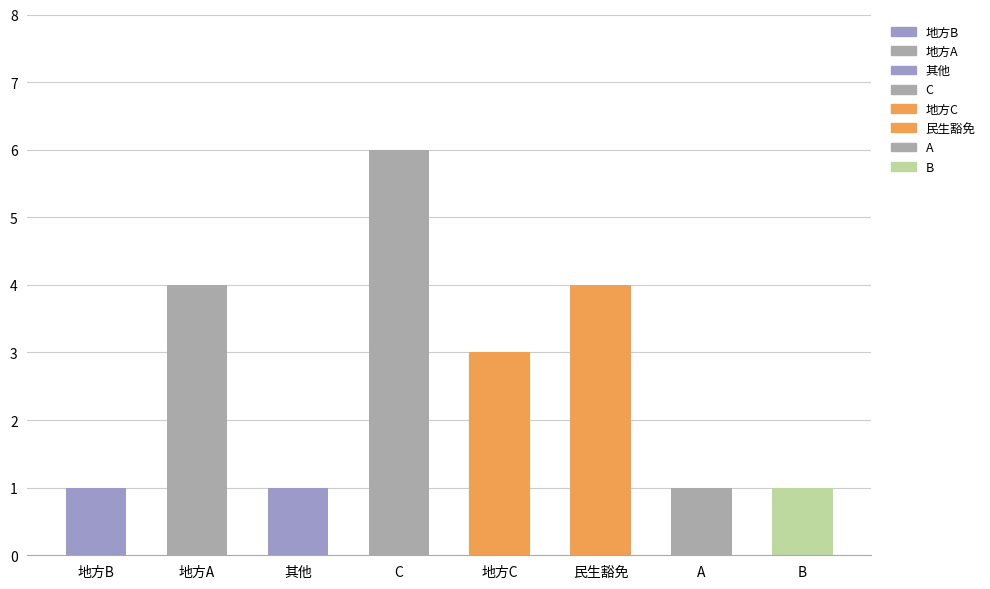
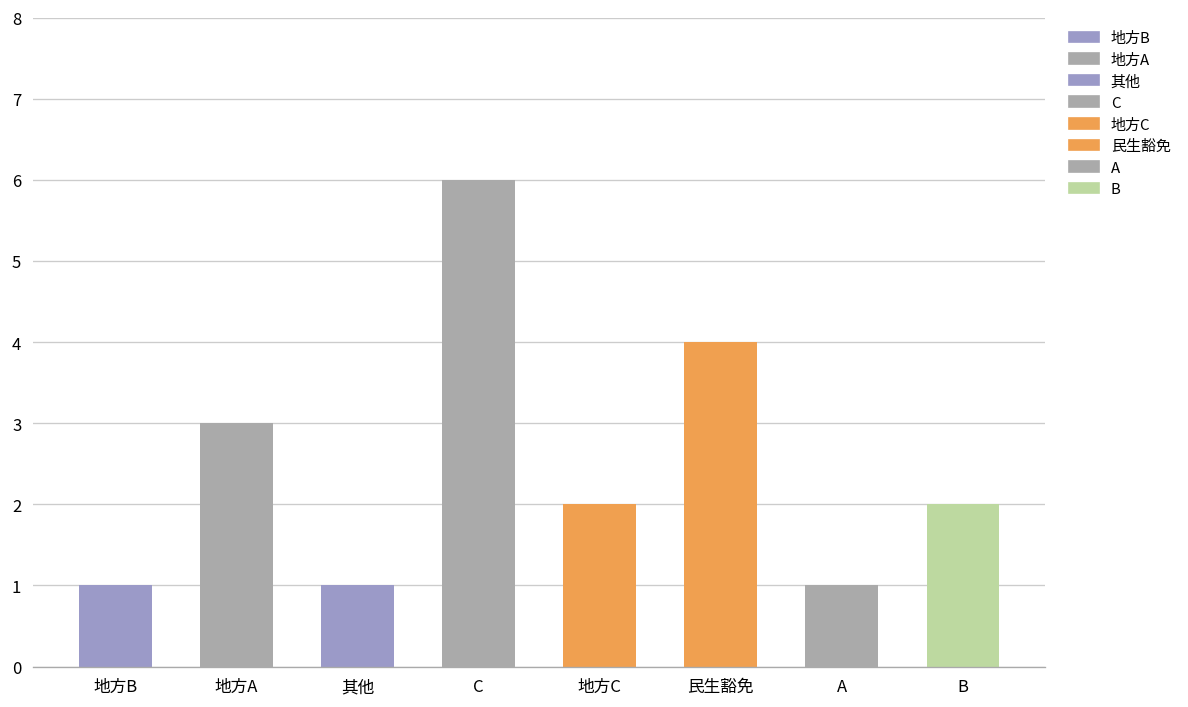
  {
    "地方B": 1,
-   "地方A": 4,
+   "地方A": 3,
    "其他": 1,
    "C": 6,
-   "地方C": 3,
+   "地方C": 2,
    "民生豁免": 4,
    "A": 1,
-   "B": 1
+   "B": 2
  }
